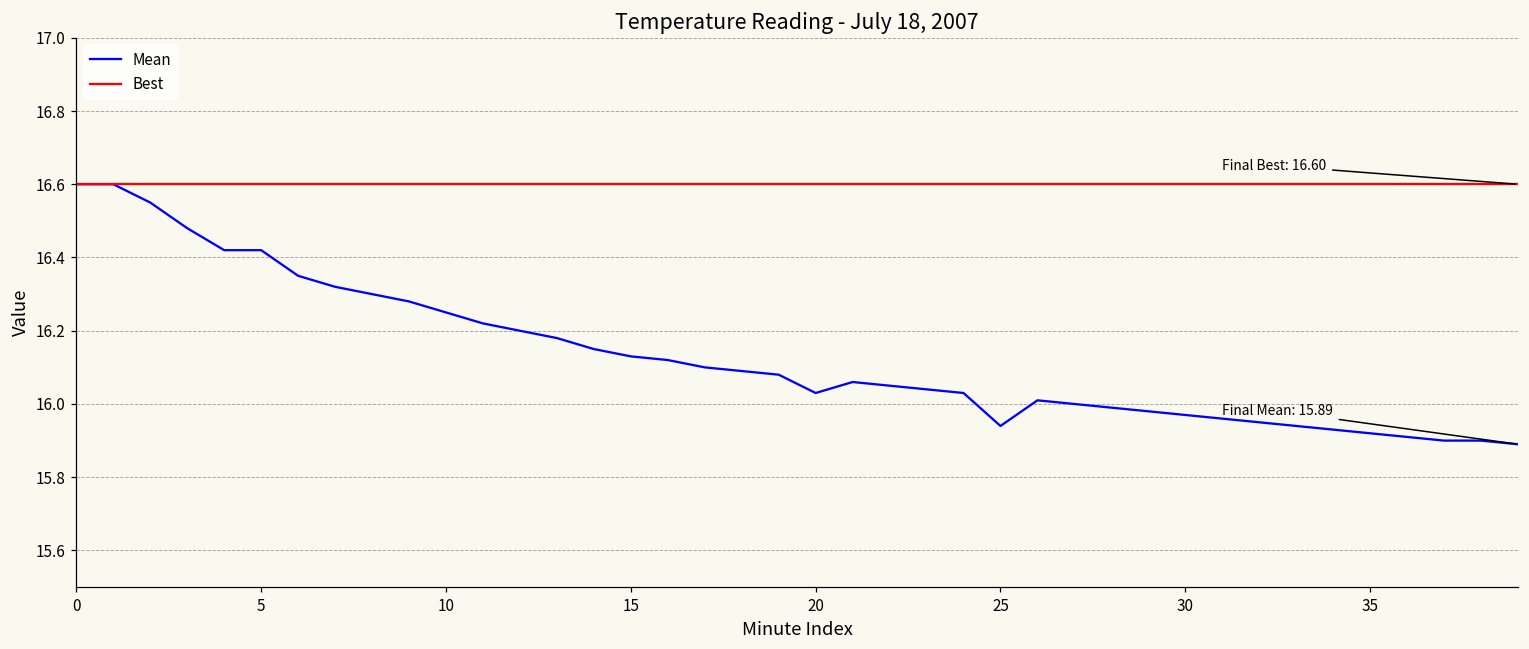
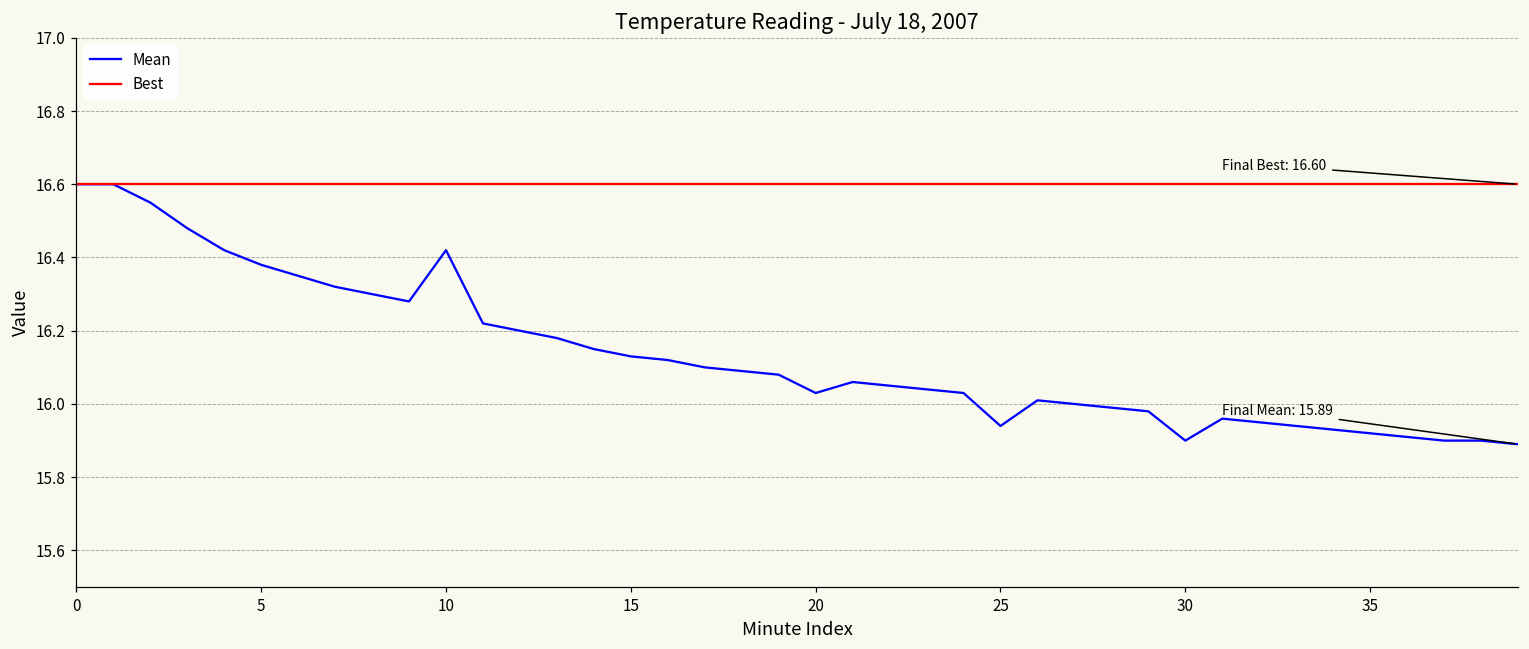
  {
    "Mean": {
-     "5": 16.42,
-     "10": 16.25,
+     "5": 16.38,
+     "10": 16.42,
      "15": 16.13,
      "20": 16.03,
      "25": 15.94,
-     "30": 15.97
+     "30": 15.90
    },
    "Best": {
      "5": 16.60,
      "10": 16.60,
      "15": 16.60,
      "20": 16.60,
      "25": 16.60,
      "30": 16.60
    }
  }
